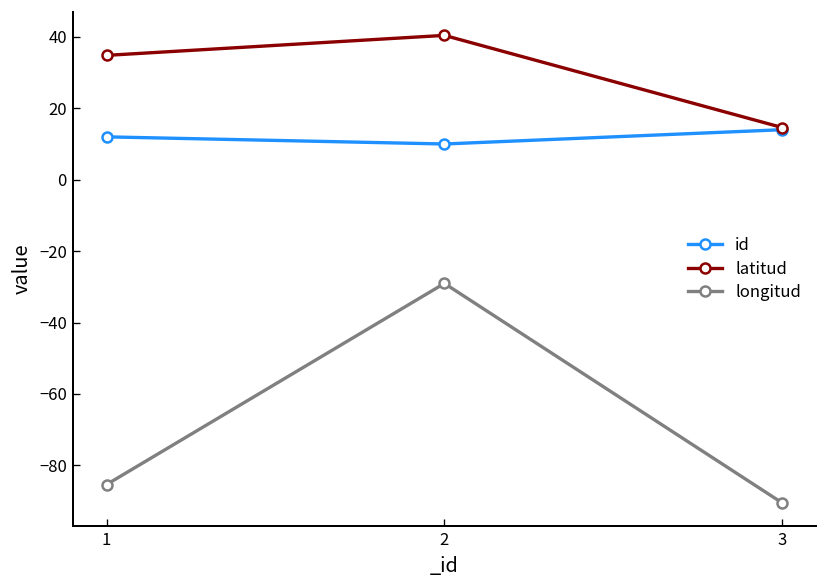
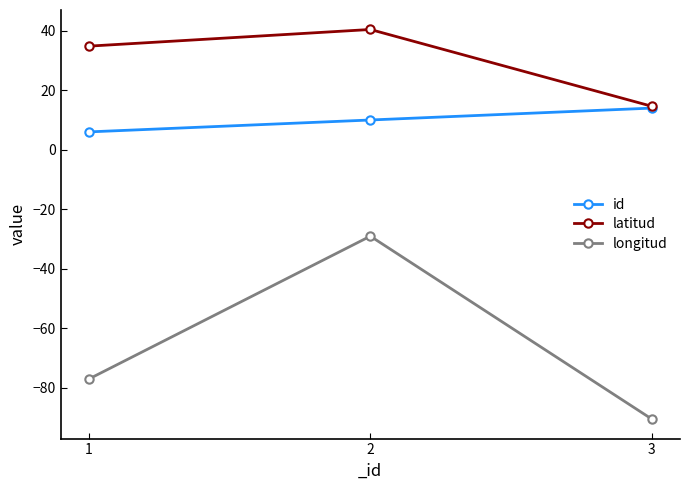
  {
    "id": {
-     "1": 12,
+     "1": 6,
      "2": 10
    },
    "latitud": {
      "1": 35,
      "2": 40
    },
    "longitud": {
-     "1": -85,
+     "1": -77,
      "2": -29,
      "3": -91
    }
  }
